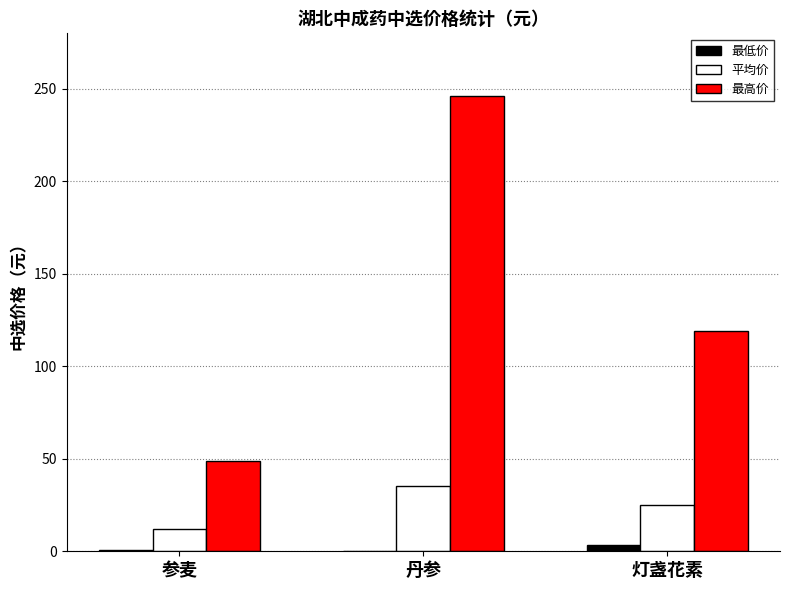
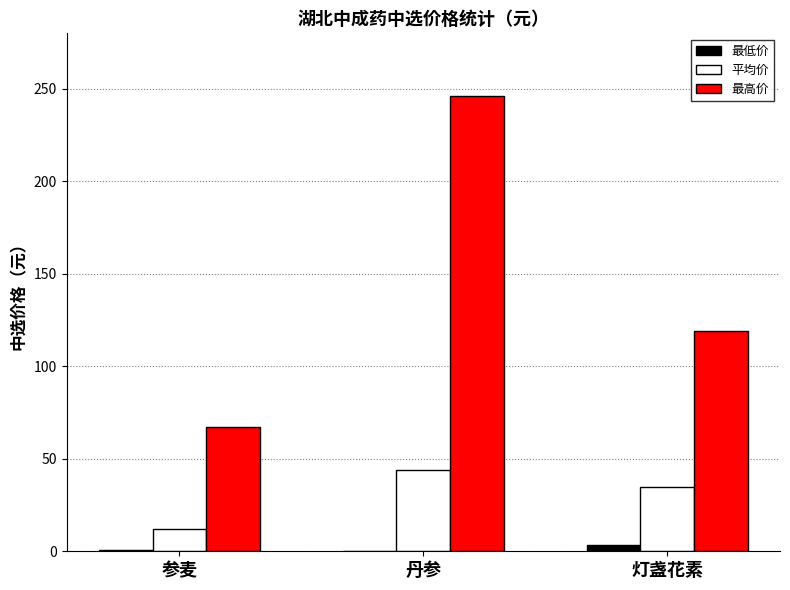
  {
    "最低价": {
      "灯盏花素": 4
    },
    "平均价": {
      "参麦": 12,
-     "丹参": 35,
-     "灯盏花素": 25
+     "丹参": 44,
+     "灯盏花素": 35
    },
    "最高价": {
-     "参麦": 49,
+     "参麦": 67,
      "丹参": 246,
      "灯盏花素": 119
    }
  }
